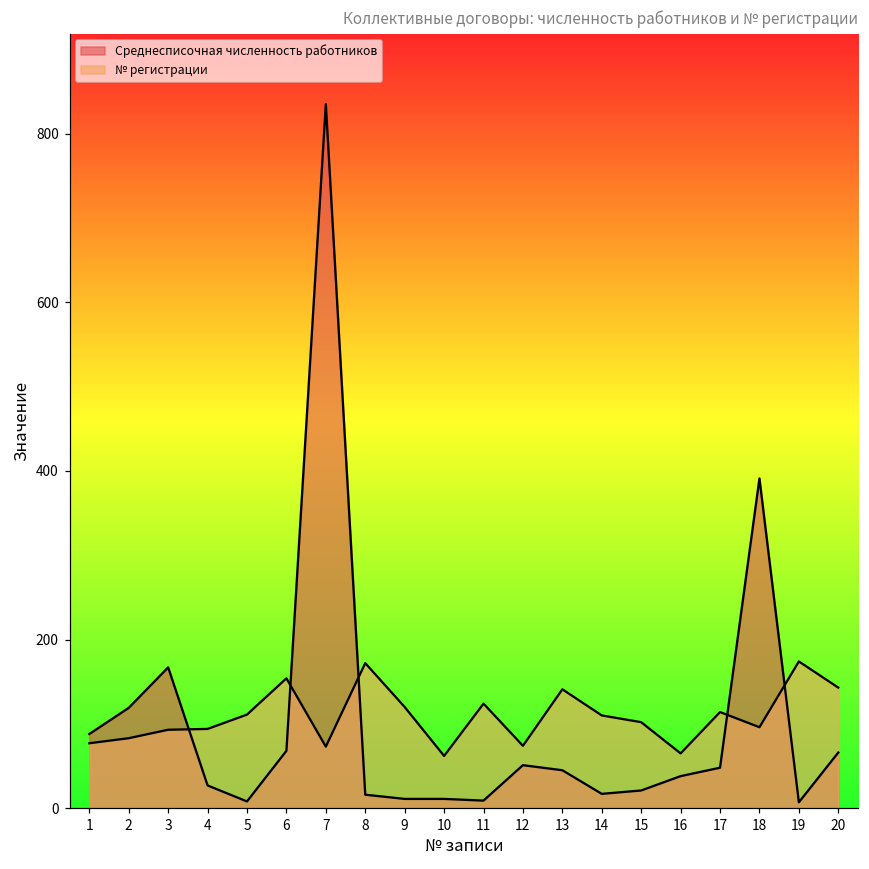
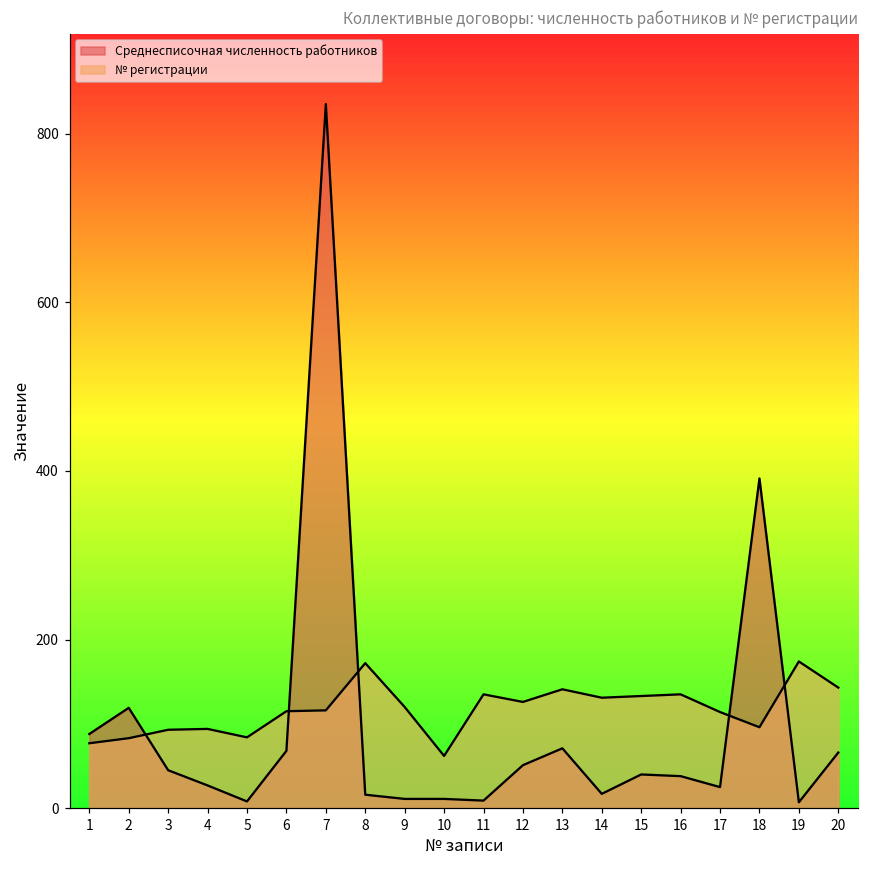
  {
    "Среднесписочная численность работников": {
      "1": 90,
      "2": 120,
-     "3": 170,
+     "3": 50,
      "4": 30,
      "5": 10,
      "6": 70,
      "7": 840,
      "8": 20,
      "9": 10,
      "10": 10,
      "11": 10,
      "12": 50,
-     "13": 50,
+     "13": 70,
      "14": 20,
-     "15": 20,
+     "15": 40,
      "16": 40,
-     "17": 50,
+     "17": 30,
      "18": 390,
      "19": 10,
      "20": 70
    },
    "№ регистрации": {
      "1": 80,
      "2": 80,
      "3": 90,
      "4": 90,
-     "5": 110,
-     "6": 150,
-     "7": 70,
+     "5": 80,
+     "6": 120,
+     "7": 120,
      "8": 170,
      "9": 120,
      "10": 60,
-     "11": 120,
-     "12": 70,
+     "11": 140,
+     "12": 130,
      "13": 140,
-     "14": 110,
-     "15": 100,
-     "16": 70,
+     "14": 130,
+     "15": 130,
+     "16": 140,
      "17": 110,
      "18": 100,
      "19": 170,
      "20": 140
    }
  }
